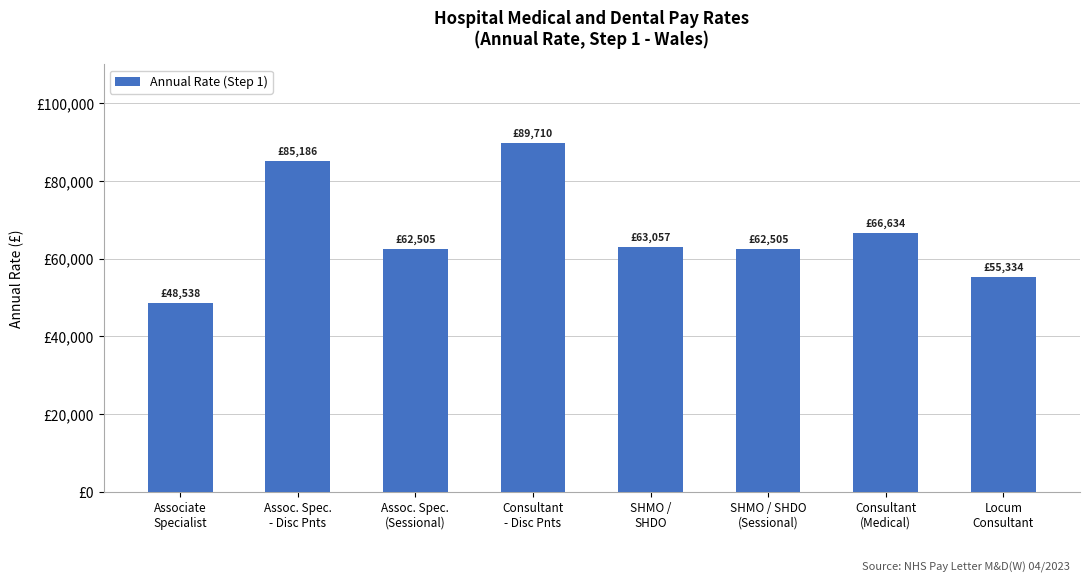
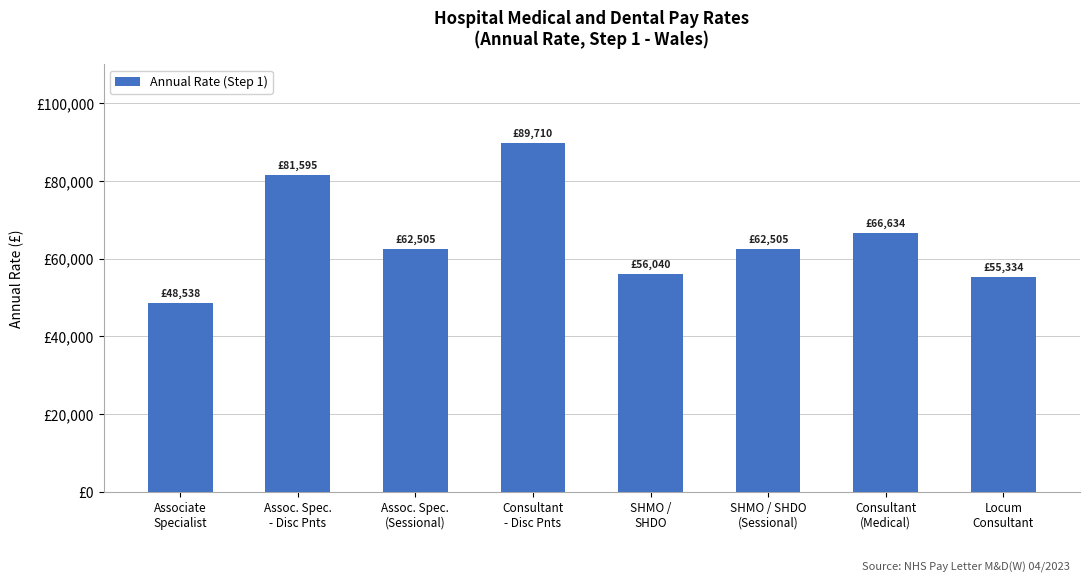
  {
    "Associate Specialist": "£48,538",
-   "Assoc. Spec. - Disc Pnts": "£85,186",
+   "Assoc. Spec. - Disc Pnts": "£81,595",
    "Consultant - Disc Pnts": "£89,710",
-   "SHMO / SHDO": "£63,057",
+   "SHMO / SHDO": "£56,040",
    "Consultant (Medical)": "£66,634",
    "Locum Consultant": "£55,334"
  }
